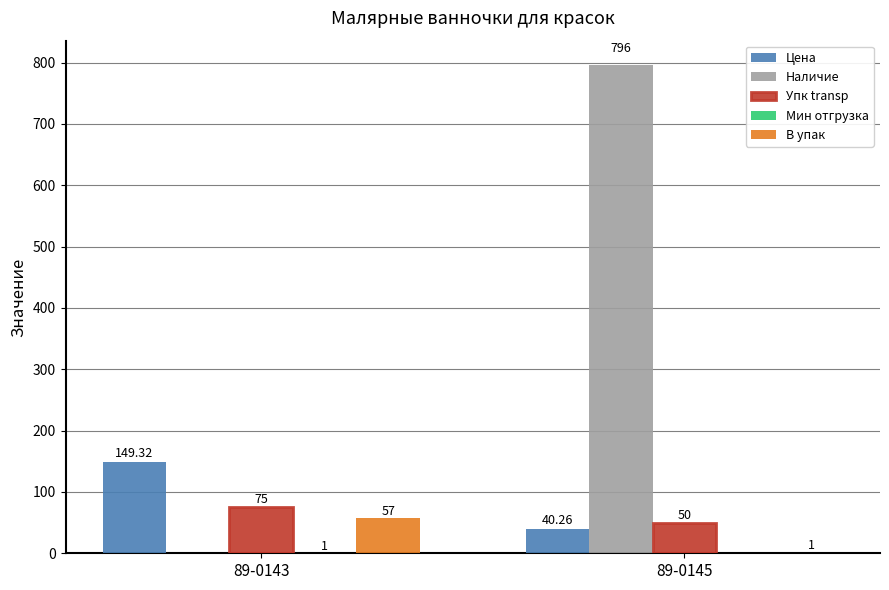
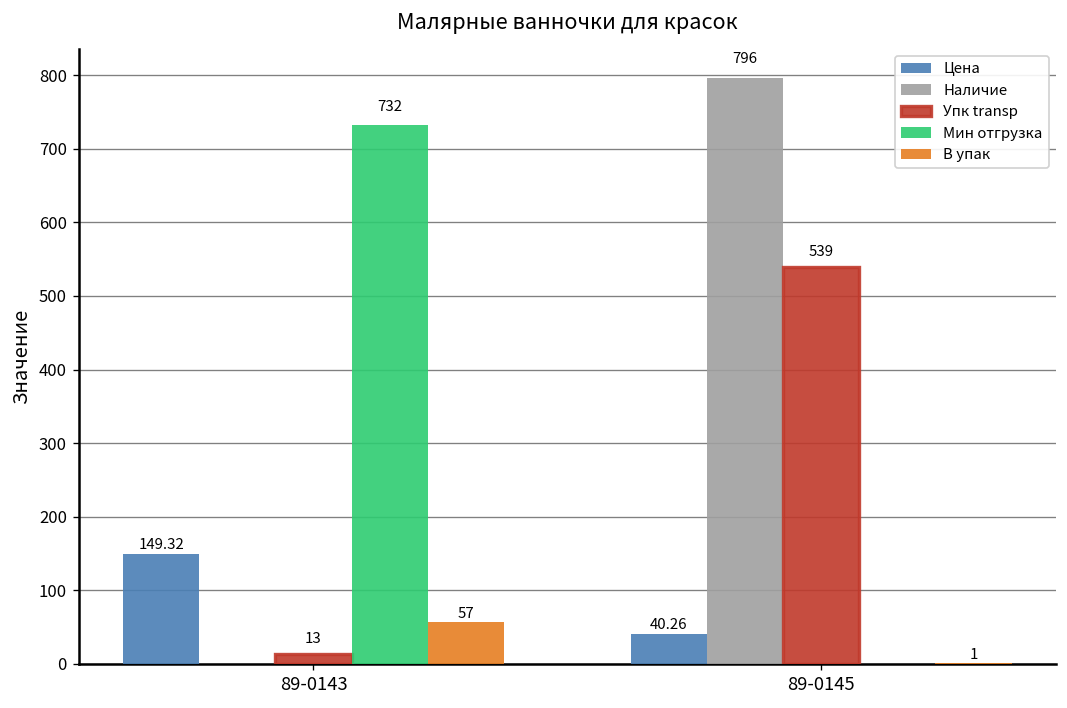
  {
    "Цена": {
      "89-0143": 149.32,
      "89-0145": 40.26
    },
    "Наличие": {
      "89-0145": 796
    },
    "Упк transp": {
-     "89-0143": 75,
-     "89-0145": 50
+     "89-0143": 13,
+     "89-0145": 539
    },
    "Мин отгрузка": {
-     "89-0143": 1
+     "89-0143": 732
    },
    "В упак": {
      "89-0143": 57,
      "89-0145": 1
    }
  }
